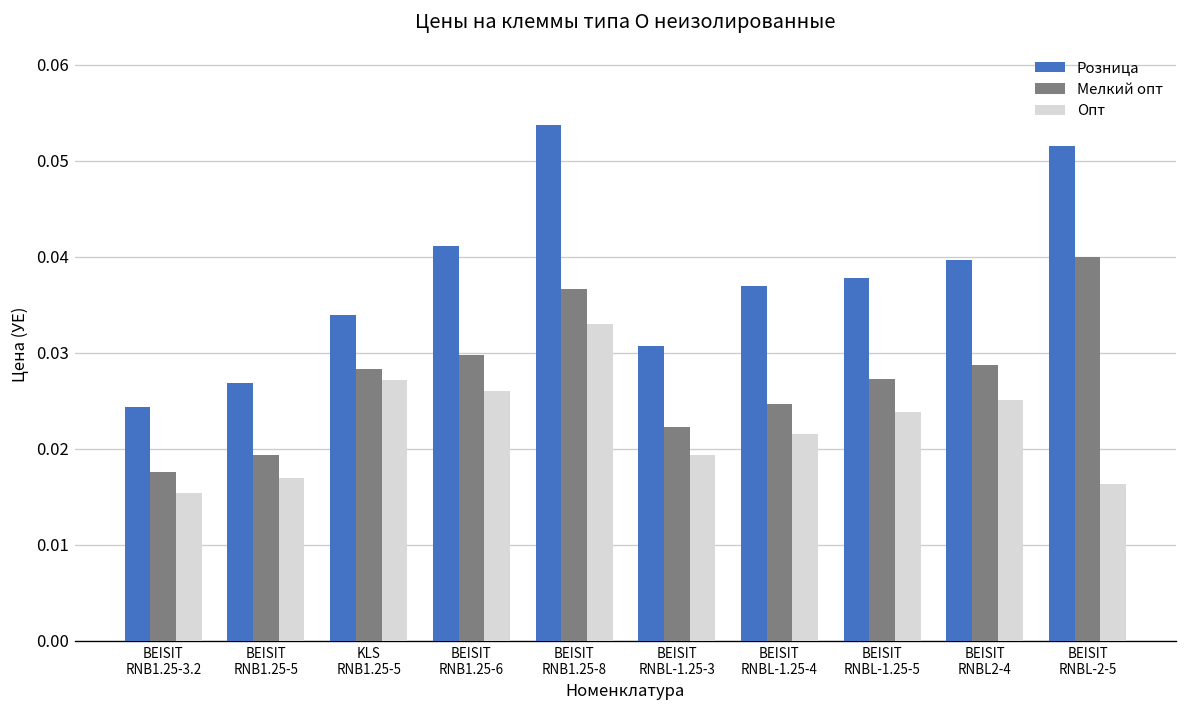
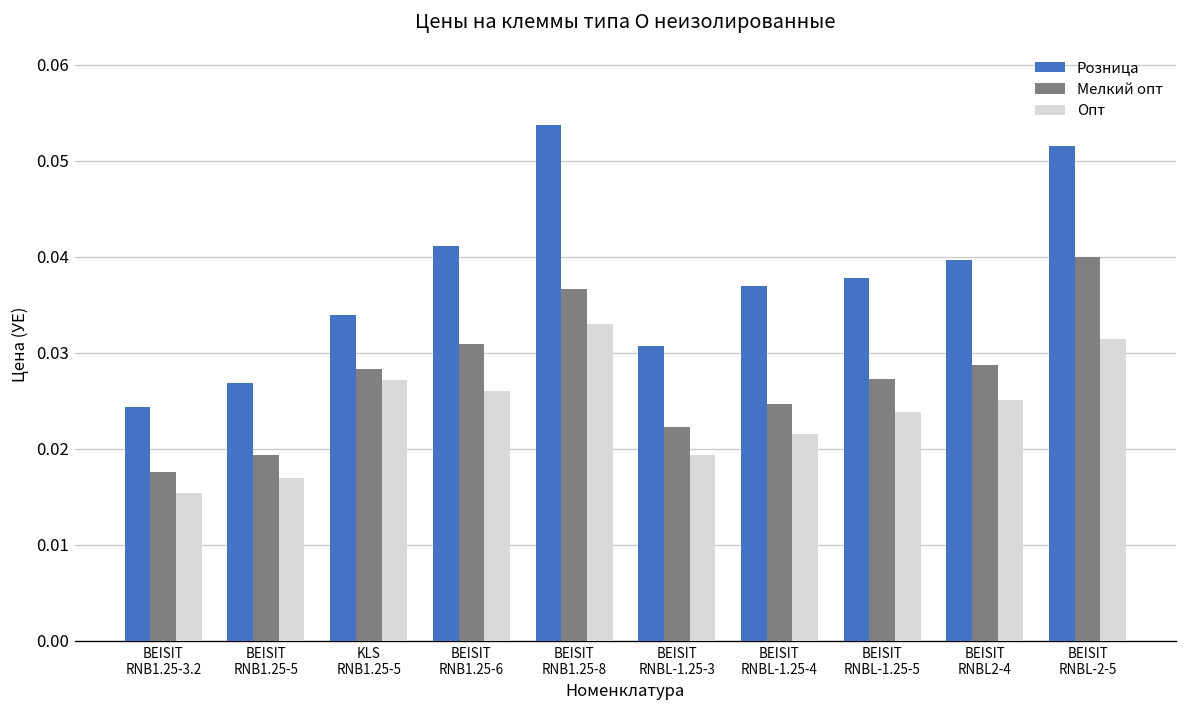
  {
    "Розница": {
      "BEISIT RNB1.25-3.2": 0.024,
      "BEISIT RNB1.25-5": 0.027,
      "KLS RNB1.25-5": 0.034,
      "BEISIT RNB1.25-6": 0.041,
      "BEISIT RNB1.25-8": 0.054,
      "BEISIT RNBL-1.25-3": 0.031,
      "BEISIT RNBL-1.25-4": 0.037,
      "BEISIT RNBL-1.25-5": 0.038,
      "BEISIT RNBL2-4": 0.040,
      "BEISIT RNBL-2-5": 0.052
    },
    "Мелкий опт": {
      "BEISIT RNB1.25-3.2": 0.018,
      "BEISIT RNB1.25-5": 0.019,
      "KLS RNB1.25-5": 0.028,
-     "BEISIT RNB1.25-6": 0.030,
+     "BEISIT RNB1.25-6": 0.031,
      "BEISIT RNB1.25-8": 0.037,
      "BEISIT RNBL-1.25-3": 0.022,
      "BEISIT RNBL-1.25-4": 0.025,
      "BEISIT RNBL-1.25-5": 0.027,
      "BEISIT RNBL2-4": 0.029,
      "BEISIT RNBL-2-5": 0.040
    },
    "Опт": {
      "BEISIT RNB1.25-3.2": 0.015,
      "BEISIT RNB1.25-5": 0.017,
      "KLS RNB1.25-5": 0.027,
      "BEISIT RNB1.25-6": 0.026,
      "BEISIT RNB1.25-8": 0.033,
      "BEISIT RNBL-1.25-3": 0.019,
      "BEISIT RNBL-1.25-4": 0.022,
      "BEISIT RNBL-1.25-5": 0.024,
      "BEISIT RNBL2-4": 0.025,
-     "BEISIT RNBL-2-5": 0.016
+     "BEISIT RNBL-2-5": 0.031
    }
  }
